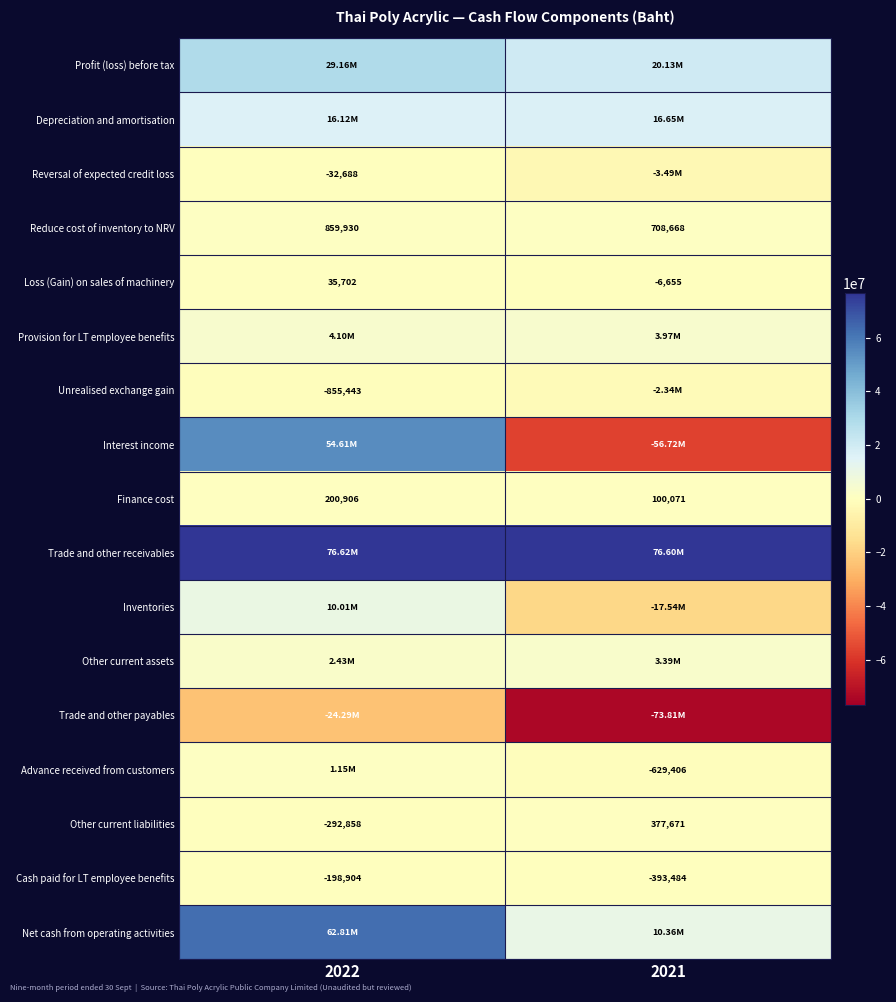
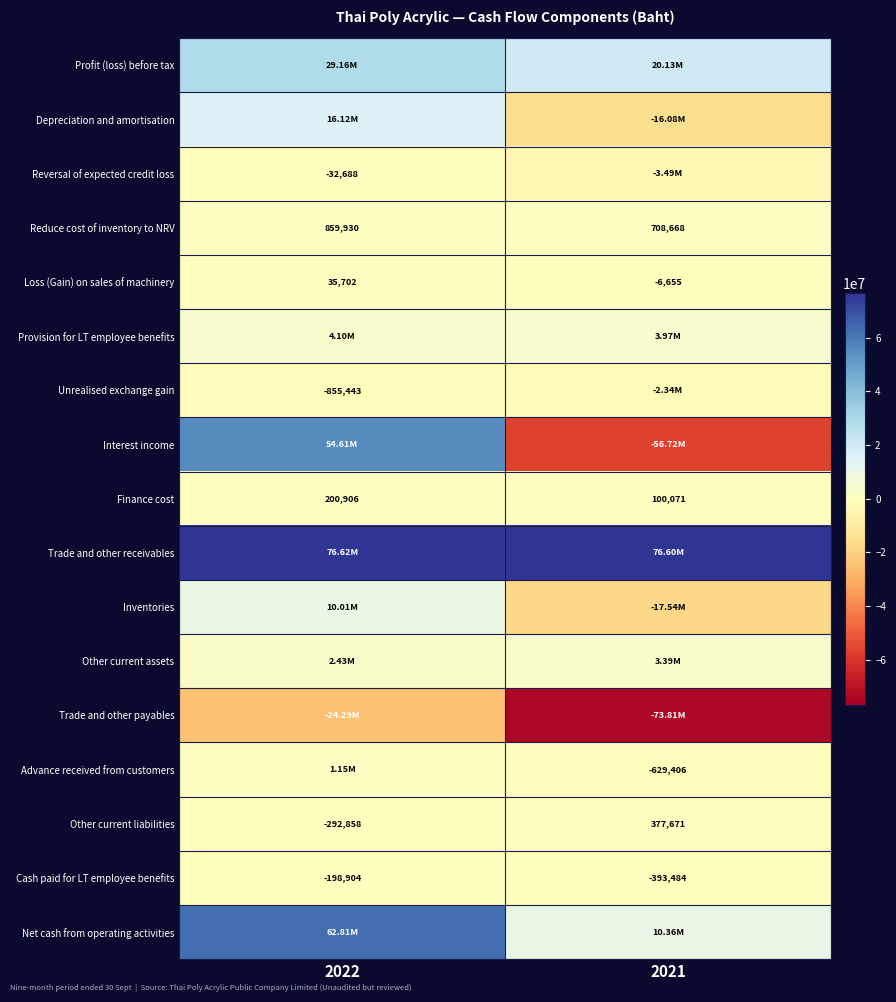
  {
    "Profit (loss) before tax": {
      "2022": "29.16M",
      "2021": "20.13M"
    },
    "Depreciation and amortisation": {
      "2022": "16.12M",
-     "2021": "16.65M"
+     "2021": "-16.08M"
    },
    "Reversal of expected credit loss": {
      "2022": "-32,688",
      "2021": "-3.49M"
    },
    "Reduce cost of inventory to NRV": {
      "2022": "859,930",
      "2021": "708,668"
    },
    "Loss (Gain) on sales of machinery": {
      "2022": "35,702",
      "2021": "-6,655"
    },
    "Provision for LT employee benefits": {
      "2022": "4.10M",
      "2021": "3.97M"
    },
    "Unrealised exchange gain": {
      "2022": "-855,443",
      "2021": "-2.34M"
    },
    "Interest income": {
      "2022": "54.61M",
      "2021": "-56.72M"
    },
    "Finance cost": {
      "2022": "200,906",
      "2021": "100,071"
    },
    "Trade and other receivables": {
      "2022": "76.62M",
      "2021": "76.60M"
    },
    "Inventories": {
      "2022": "10.01M",
      "2021": "-17.54M"
    },
    "Other current assets": {
      "2022": "2.43M",
      "2021": "3.39M"
    },
    "Trade and other payables": {
      "2022": "-24.29M",
      "2021": "-73.81M"
    },
    "Advance received from customers": {
      "2022": "1.15M",
      "2021": "-629,406"
    },
    "Other current liabilities": {
      "2022": "-292,858",
      "2021": "377,671"
    },
    "Cash paid for LT employee benefits": {
      "2022": "-198,904",
      "2021": "-393,484"
    },
    "Net cash from operating activities": {
      "2022": "62.81M",
      "2021": "10.36M"
    }
  }
